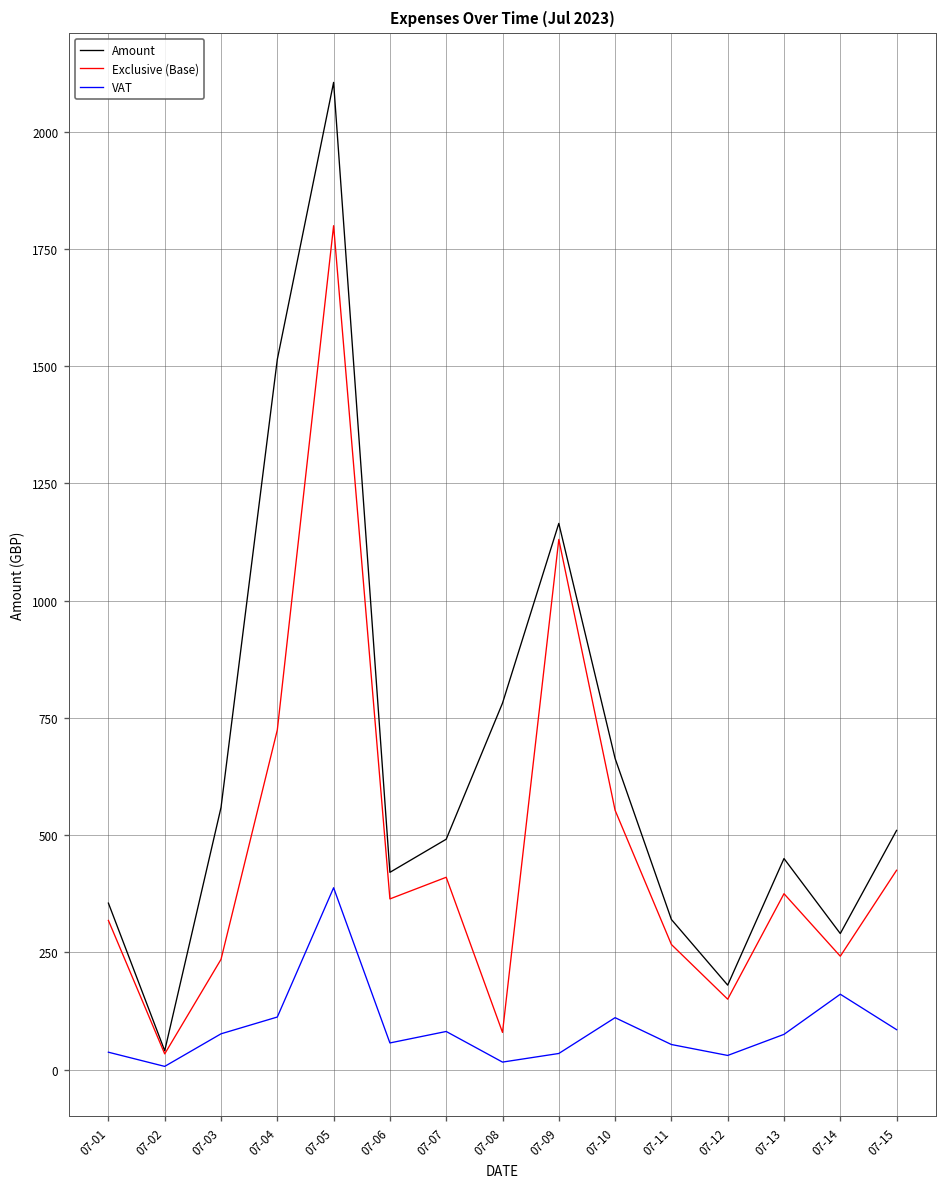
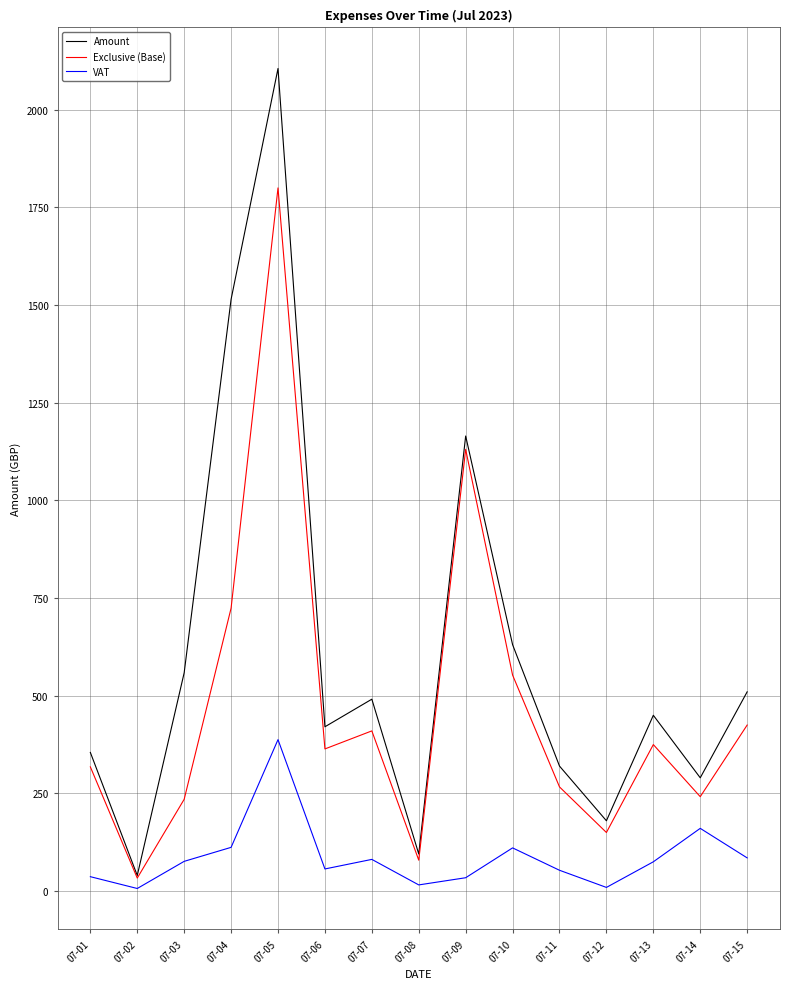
  {
    "Amount": {
      "07-01": 350,
      "07-02": 40,
      "07-03": 560,
      "07-04": 1510,
      "07-05": 2110,
      "07-06": 420,
      "07-07": 490,
-     "07-08": 780,
+     "07-08": 90,
      "07-09": 1160,
-     "07-10": 660,
+     "07-10": 630,
      "07-11": 320,
      "07-12": 180,
      "07-13": 450,
      "07-14": 290,
      "07-15": 510
    },
    "Exclusive (Base)": {
      "07-01": 320,
      "07-02": 30,
      "07-03": 230,
      "07-04": 720,
      "07-05": 1800,
      "07-06": 360,
      "07-07": 410,
      "07-08": 80,
      "07-09": 1130,
      "07-10": 550,
      "07-11": 270,
      "07-12": 150,
      "07-13": 380,
      "07-14": 240,
      "07-15": 430
    },
    "VAT": {
      "07-01": 40,
      "07-02": 10,
      "07-03": 80,
      "07-04": 110,
      "07-05": 390,
      "07-06": 60,
      "07-07": 80,
      "07-08": 20,
      "07-09": 30,
      "07-10": 110,
      "07-11": 50,
-     "07-12": 30,
+     "07-12": 10,
      "07-13": 80,
      "07-14": 160,
      "07-15": 90
    }
  }
